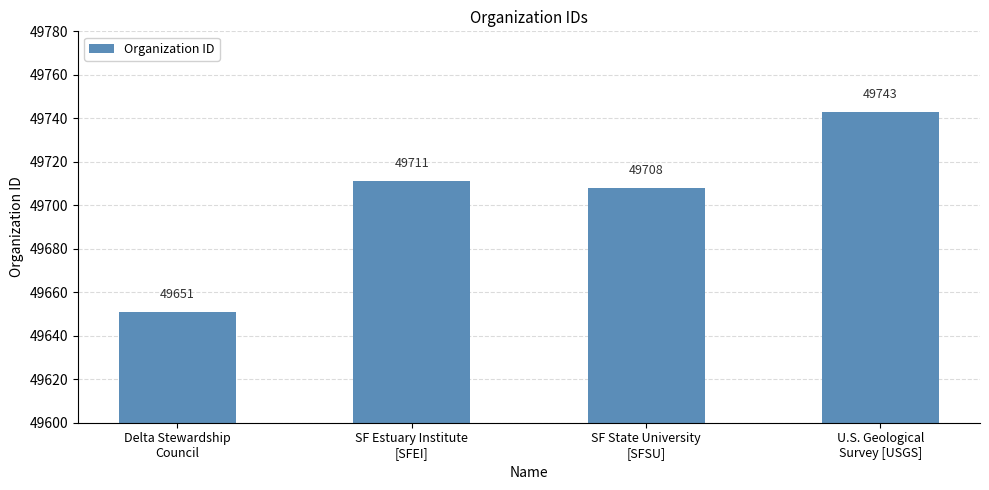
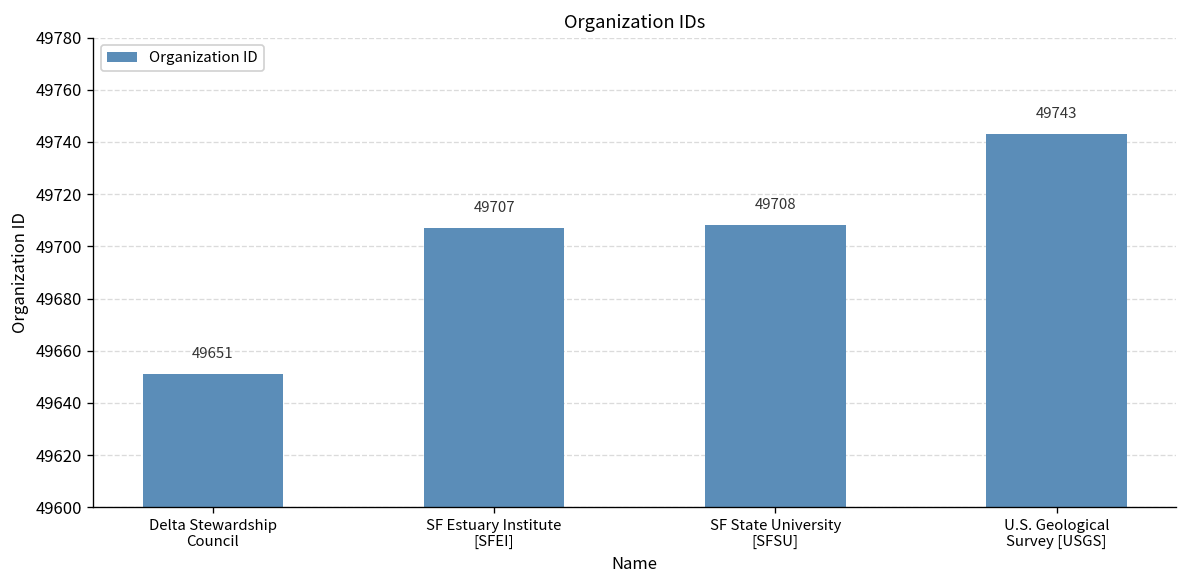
  {
    "Delta Stewardship Council": 49651,
-   "SF Estuary Institute [SFEI]": 49711,
+   "SF Estuary Institute [SFEI]": 49707,
    "SF State University [SFSU]": 49708,
    "U.S. Geological Survey [USGS]": 49743
  }
